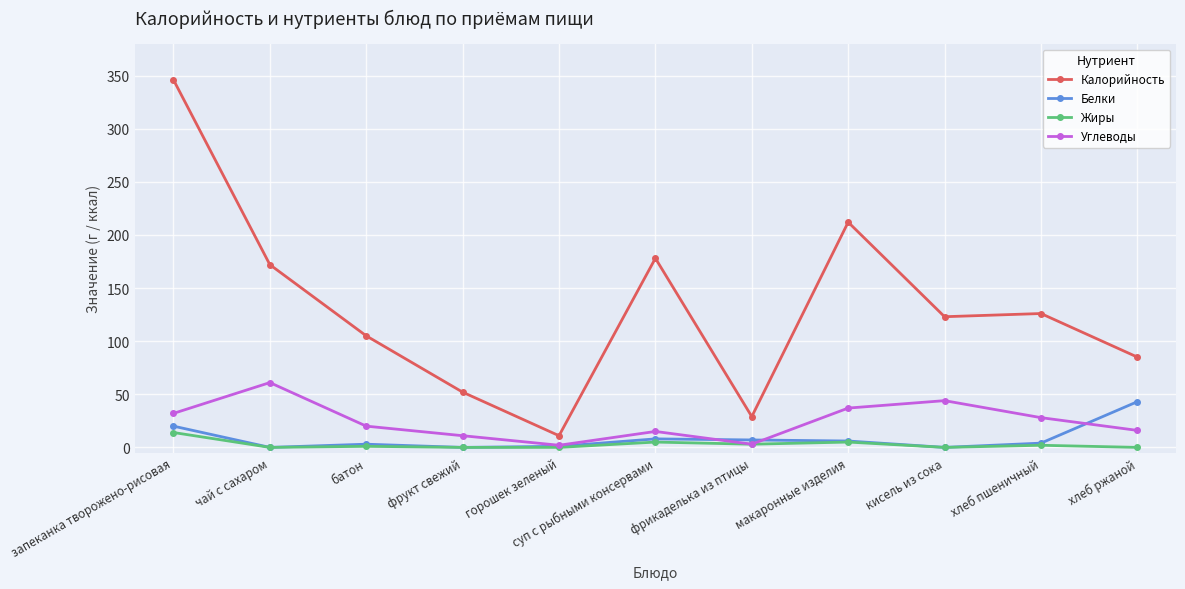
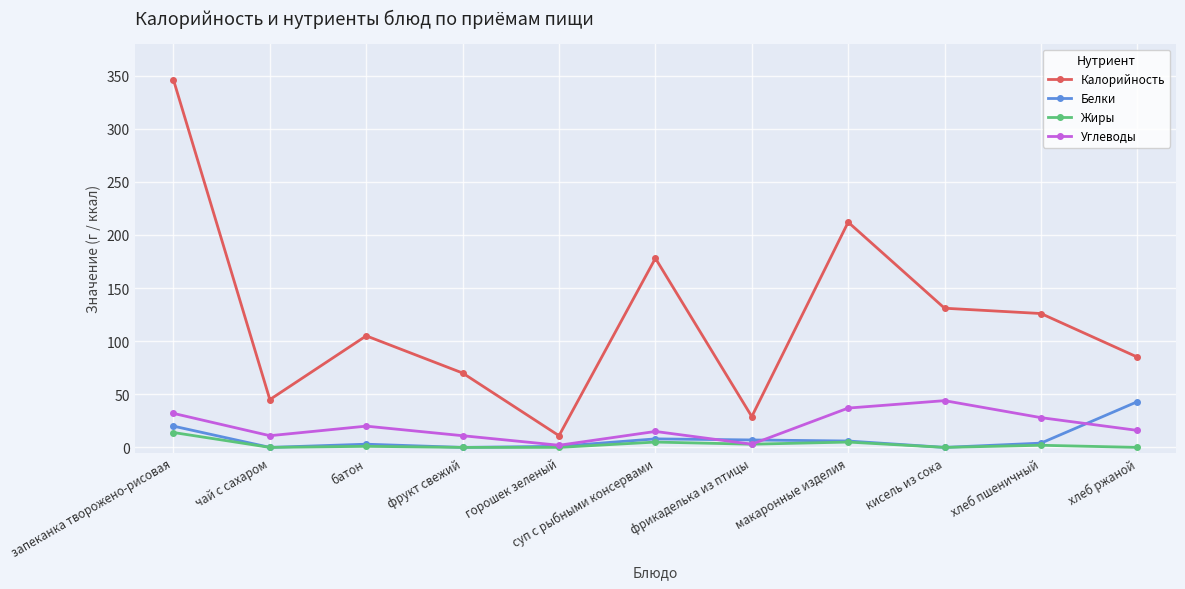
  {
    "Калорийность": {
      "запеканка творожено-рисовая": 346,
-     "чай с сахаром": 172,
+     "чай с сахаром": 45,
      "батон": 105,
-     "фрукт свежий": 52,
+     "фрукт свежий": 70,
      "горошек зеленый": 11,
      "суп с рыбными консервами": 178,
      "фрикаделька из птицы": 29,
      "макаронные изделия": 212,
-     "кисель из сока": 123,
+     "кисель из сока": 131,
      "хлеб пшеничный": 126,
      "хлеб ржаной": 85
    },
    "Белки": {
      "запеканка творожено-рисовая": 20,
      "суп с рыбными консервами": 8,
      "фрикаделька из птицы": 7,
      "хлеб ржаной": 43
    },
    "Жиры": {
      "запеканка творожено-рисовая": 14,
      "суп с рыбными консервами": 5,
      "хлеб ржаной": 0
    },
    "Углеводы": {
      "запеканка творожено-рисовая": 32,
-     "чай с сахаром": 61,
+     "чай с сахаром": 11,
      "батон": 20,
      "фрукт свежий": 11,
      "суп с рыбными консервами": 15,
      "макаронные изделия": 37,
      "кисель из сока": 44,
      "хлеб пшеничный": 28,
      "хлеб ржаной": 16
    }
  }
